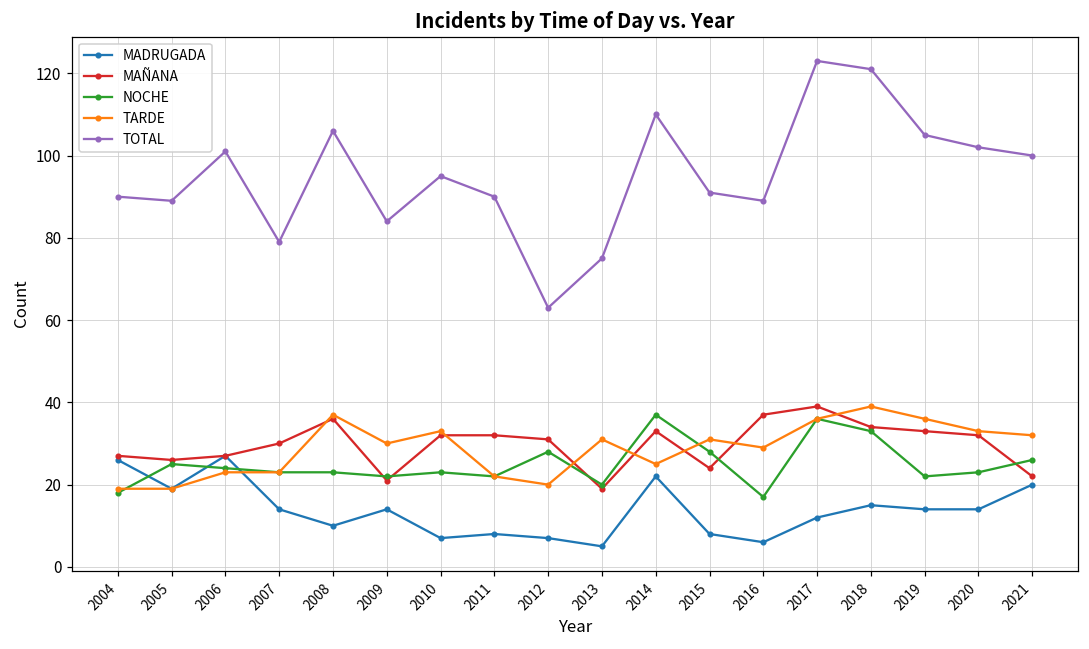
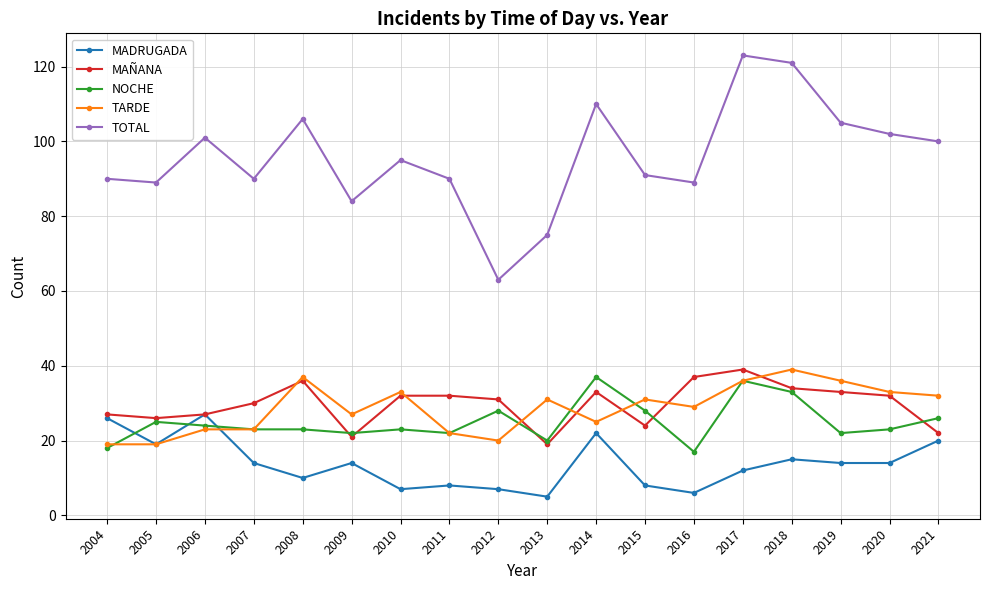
  {
    "MADRUGADA": {
      "2004": 26,
      "2007": 14,
      "2008": 10,
      "2009": 14,
      "2010": 7,
      "2011": 8,
      "2012": 7,
      "2013": 5,
      "2014": 22,
      "2015": 8,
      "2016": 6,
      "2017": 12,
      "2018": 15,
      "2019": 14,
      "2020": 14,
      "2021": 20
    },
    "MAÑANA": {
      "2004": 27,
      "2005": 26,
      "2007": 30,
      "2008": 36,
      "2009": 21,
      "2010": 32,
      "2011": 32,
      "2012": 31,
      "2013": 19,
      "2014": 33,
      "2015": 24,
      "2016": 37,
      "2017": 39,
      "2018": 34,
      "2019": 33,
      "2020": 32,
      "2021": 22
    },
    "NOCHE": {
      "2004": 18,
      "2005": 25,
      "2006": 24,
      "2008": 23,
      "2009": 22,
      "2010": 23,
      "2012": 28,
      "2013": 20,
      "2014": 37,
      "2015": 28,
      "2016": 17,
      "2018": 33,
      "2019": 22,
      "2020": 23,
      "2021": 26
    },
    "TARDE": {
      "2004": 19,
      "2006": 23,
      "2008": 37,
-     "2009": 30,
+     "2009": 27,
      "2010": 33,
      "2012": 20,
      "2013": 31,
      "2014": 25,
      "2015": 31,
      "2016": 29,
      "2018": 39,
      "2019": 36,
      "2020": 33,
      "2021": 32
    },
    "TOTAL": {
      "2004": 90,
      "2005": 89,
      "2006": 101,
-     "2007": 79,
+     "2007": 90,
      "2008": 106,
      "2009": 84,
      "2010": 95,
      "2011": 90,
      "2012": 63,
      "2013": 75,
      "2014": 110,
      "2015": 91,
      "2016": 89,
      "2017": 123,
      "2018": 121,
      "2019": 105,
      "2020": 102,
      "2021": 100
    }
  }
